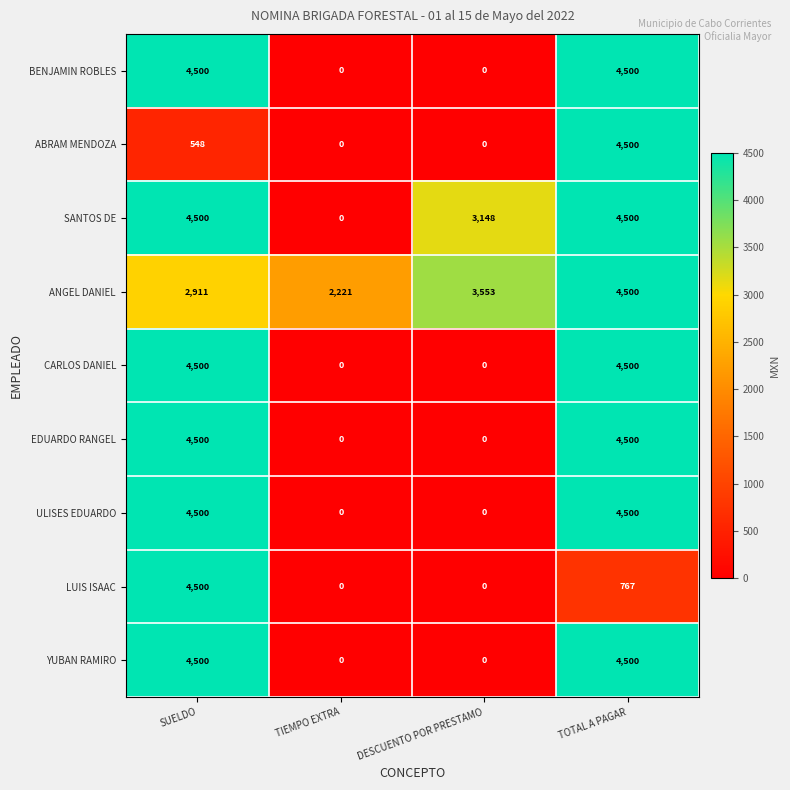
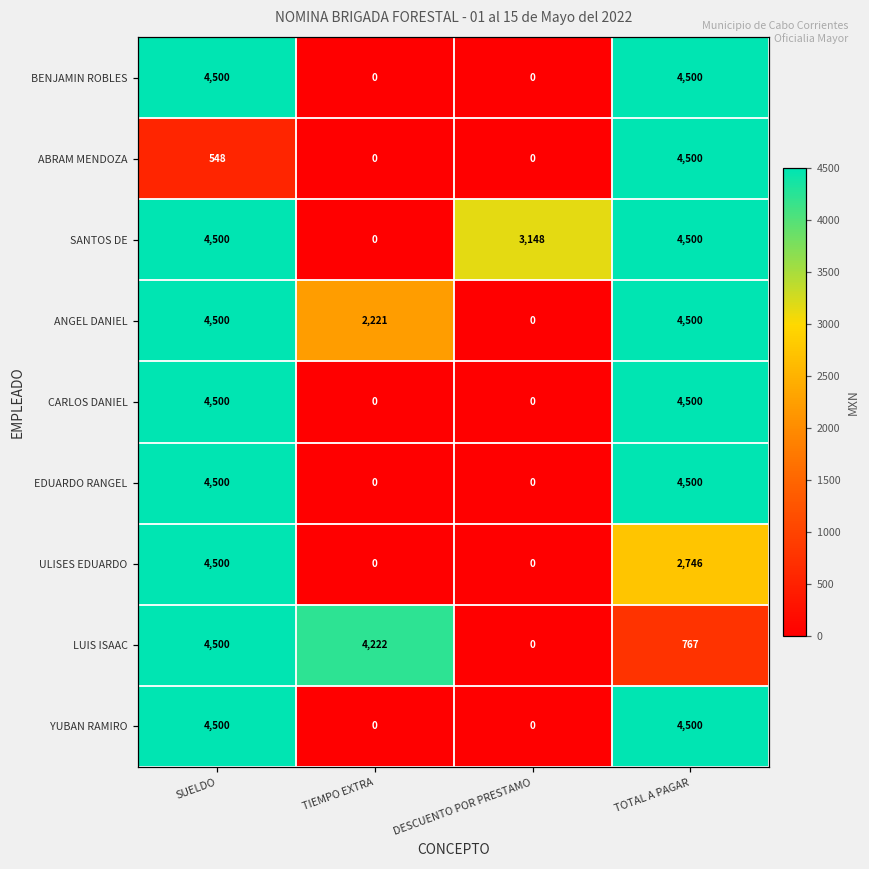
  {
    "BENJAMIN ROBLES": {
      "SUELDO": "4,500",
      "TIEMPO EXTRA": "0",
      "DESCUENTO POR PRESTAMO": "0",
      "TOTAL A PAGAR": "4,500"
    },
    "ABRAM MENDOZA": {
      "SUELDO": "548",
      "TIEMPO EXTRA": "0",
      "DESCUENTO POR PRESTAMO": "0",
      "TOTAL A PAGAR": "4,500"
    },
    "SANTOS DE": {
      "SUELDO": "4,500",
      "TIEMPO EXTRA": "0",
      "DESCUENTO POR PRESTAMO": "3,148",
      "TOTAL A PAGAR": "4,500"
    },
    "ANGEL DANIEL": {
-     "SUELDO": "2,911",
+     "SUELDO": "4,500",
      "TIEMPO EXTRA": "2,221",
-     "DESCUENTO POR PRESTAMO": "3,553",
+     "DESCUENTO POR PRESTAMO": "0",
      "TOTAL A PAGAR": "4,500"
    },
    "CARLOS DANIEL": {
      "SUELDO": "4,500",
      "TIEMPO EXTRA": "0",
      "DESCUENTO POR PRESTAMO": "0",
      "TOTAL A PAGAR": "4,500"
    },
    "EDUARDO RANGEL": {
      "SUELDO": "4,500",
      "TIEMPO EXTRA": "0",
      "DESCUENTO POR PRESTAMO": "0",
      "TOTAL A PAGAR": "4,500"
    },
    "ULISES EDUARDO": {
      "SUELDO": "4,500",
      "TIEMPO EXTRA": "0",
      "DESCUENTO POR PRESTAMO": "0",
-     "TOTAL A PAGAR": "4,500"
+     "TOTAL A PAGAR": "2,746"
    },
    "LUIS ISAAC": {
      "SUELDO": "4,500",
-     "TIEMPO EXTRA": "0",
+     "TIEMPO EXTRA": "4,222",
      "DESCUENTO POR PRESTAMO": "0",
      "TOTAL A PAGAR": "767"
    },
    "YUBAN RAMIRO": {
      "SUELDO": "4,500",
      "TIEMPO EXTRA": "0",
      "DESCUENTO POR PRESTAMO": "0",
      "TOTAL A PAGAR": "4,500"
    }
  }
